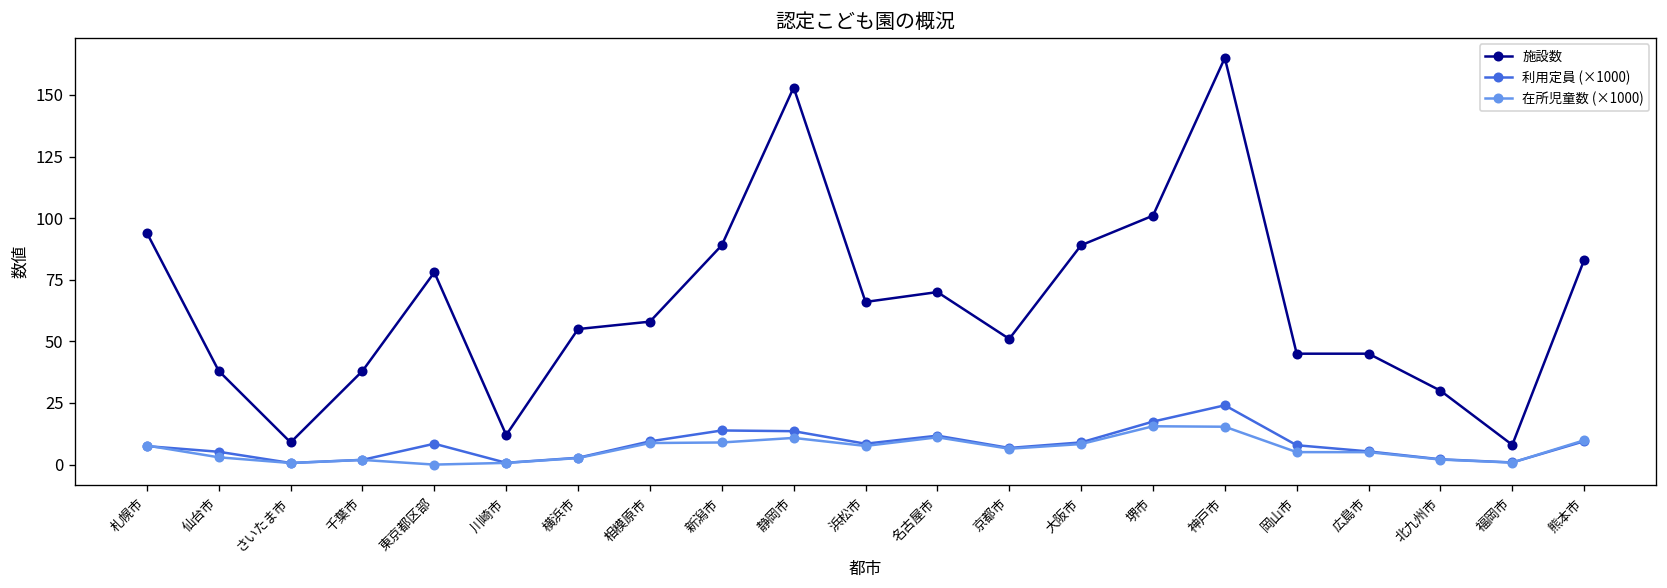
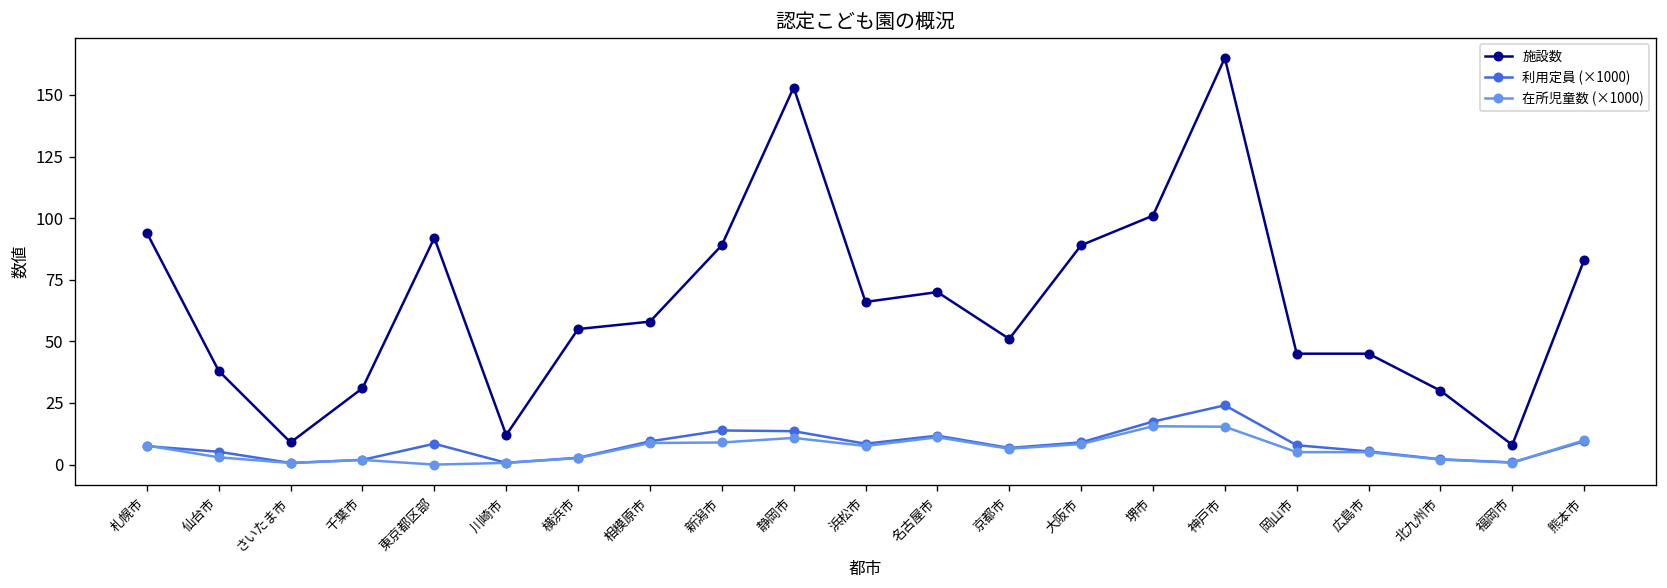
  {
    "施設数": {
      "札幌市": 94,
      "仙台市": 38,
      "さいたま市": 9,
-     "千葉市": 38,
-     "東京都区部": 78,
+     "千葉市": 31,
+     "東京都区部": 92,
      "川崎市": 12,
      "横浜市": 55,
      "相模原市": 58,
      "新潟市": 89,
      "静岡市": 153,
      "浜松市": 66,
      "名古屋市": 70,
      "京都市": 51,
      "大阪市": 89,
      "堺市": 101,
      "神戸市": 165,
      "岡山市": 45,
      "広島市": 45,
      "北九州市": 30,
      "福岡市": 8,
      "熊本市": 83
    }
  }
